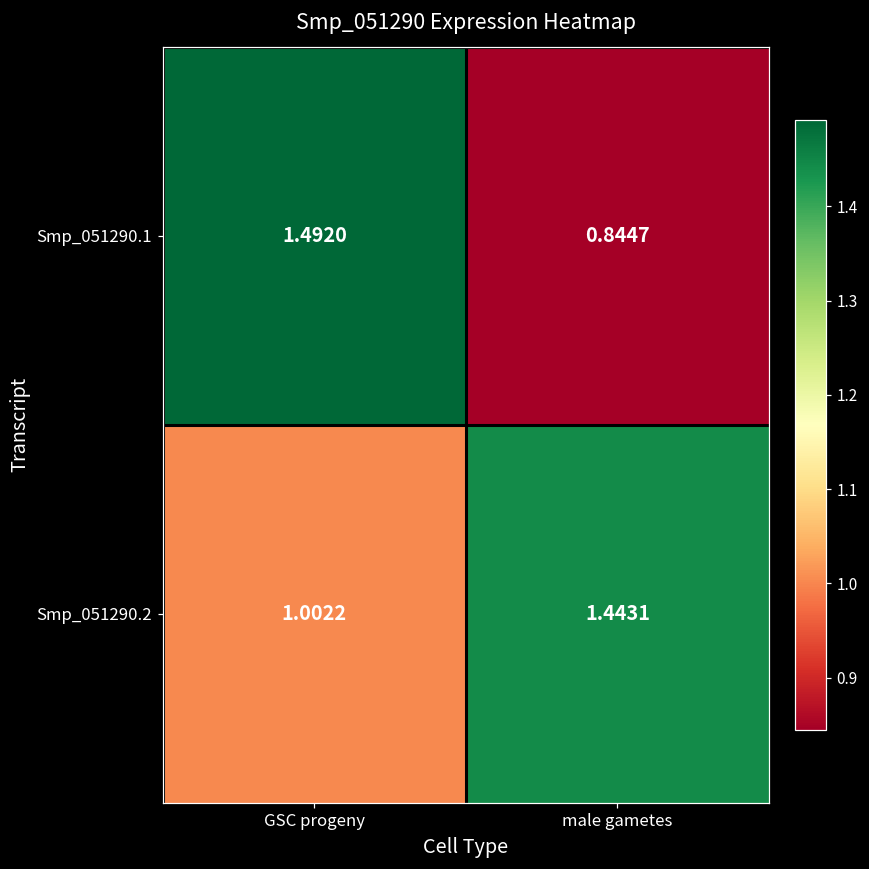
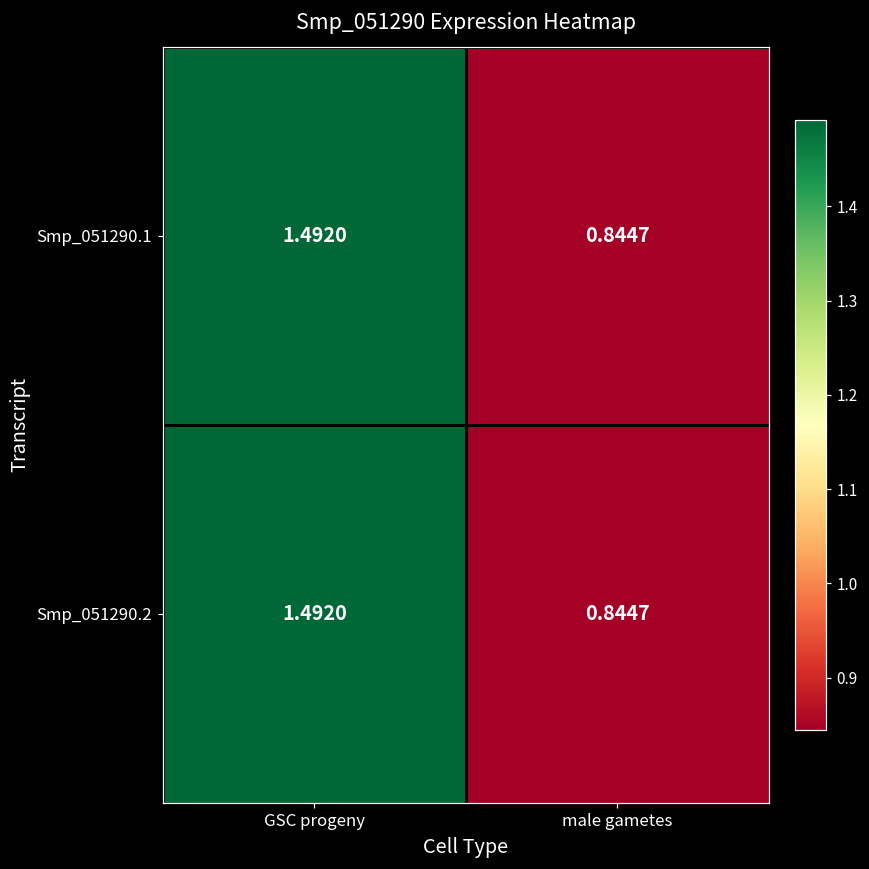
  {
    "Smp_051290.1": {
      "GSC progeny": 1.4920,
      "male gametes": 0.8447
    },
    "Smp_051290.2": {
-     "GSC progeny": 1.0022,
-     "male gametes": 1.4431
+     "GSC progeny": 1.4920,
+     "male gametes": 0.8447
    }
  }
